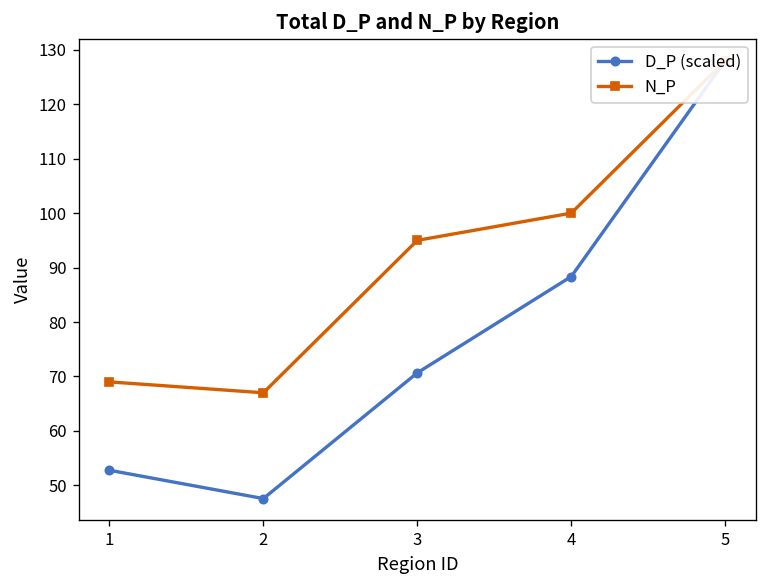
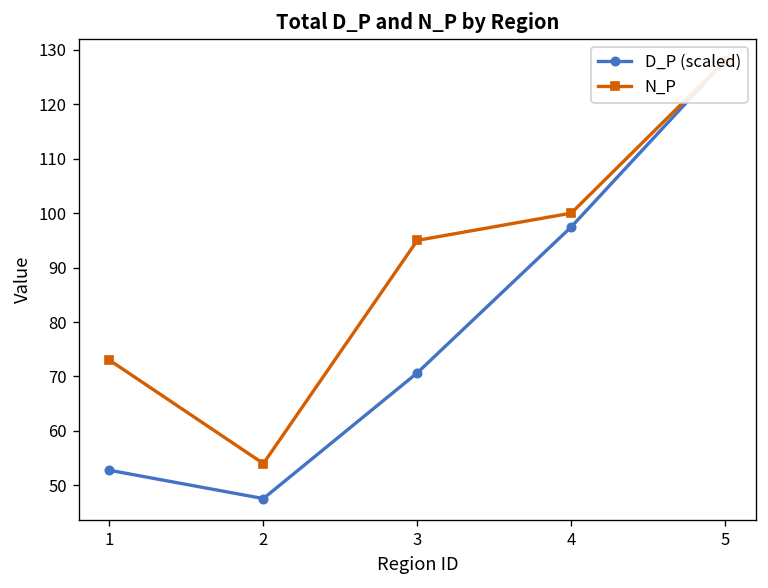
  {
    "D_P (scaled)": {
      "1": 53,
      "2": 48,
      "3": 71,
-     "4": 88
+     "4": 97
    },
    "N_P": {
-     "1": 69,
-     "2": 67,
+     "1": 73,
+     "2": 54,
      "3": 95,
      "4": 100
    }
  }
